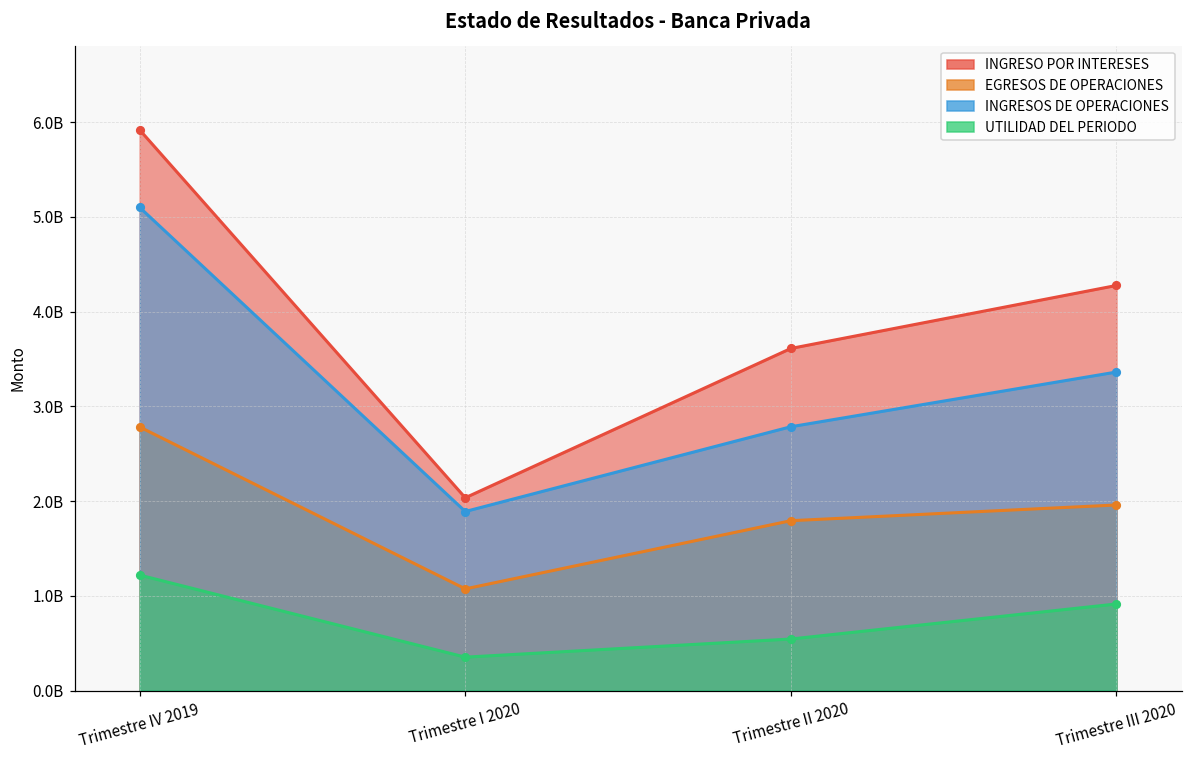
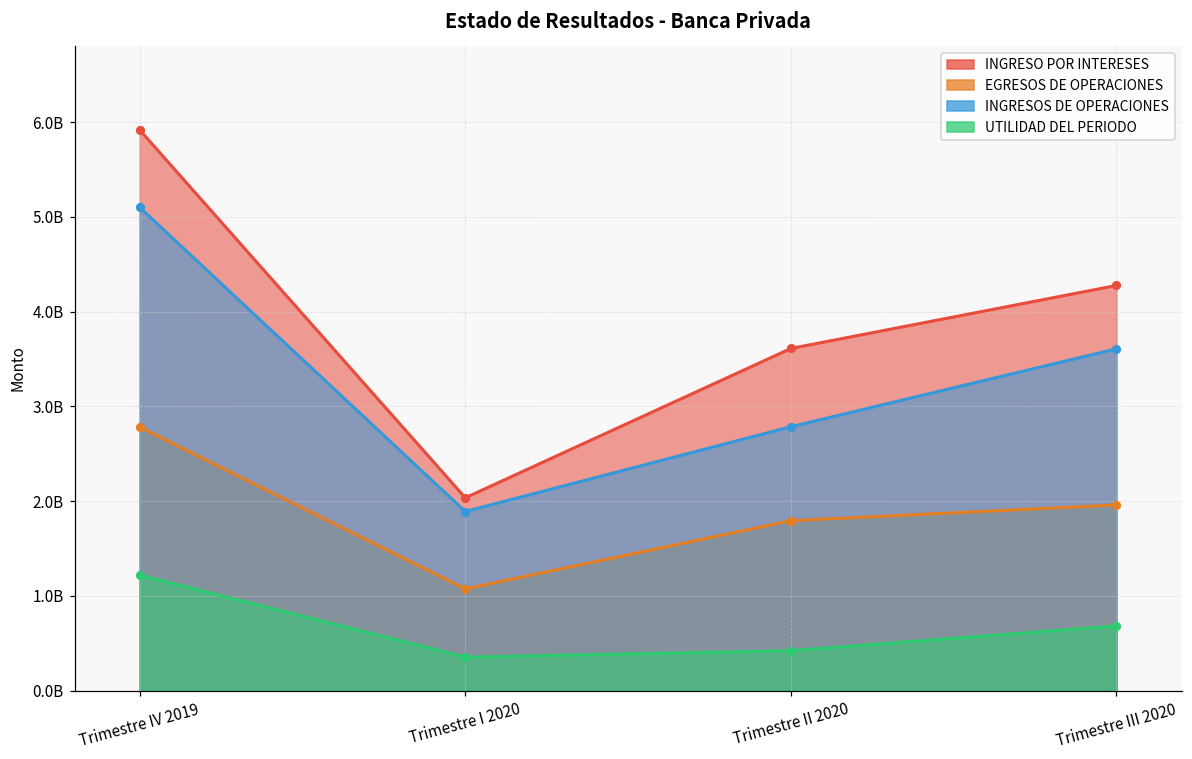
  {
    "INGRESOS DE OPERACIONES": {
      "Trimestre IV 2019": 5100000000,
      "Trimestre I 2020": 1900000000,
      "Trimestre II 2020": 2800000000,
-     "Trimestre III 2020": 3400000000
+     "Trimestre III 2020": 3600000000
    },
    "UTILIDAD DEL PERIODO": {
      "Trimestre IV 2019": 1200000000,
      "Trimestre I 2020": 400000000,
-     "Trimestre II 2020": 500000000,
-     "Trimestre III 2020": 900000000
+     "Trimestre II 2020": 400000000,
+     "Trimestre III 2020": 700000000
    }
  }
